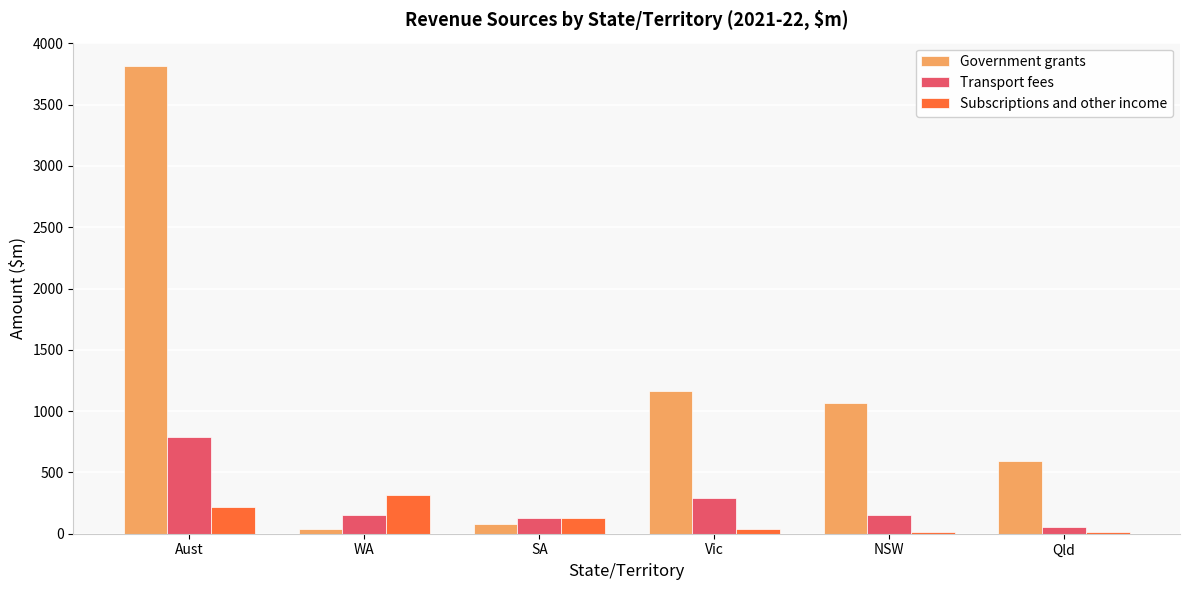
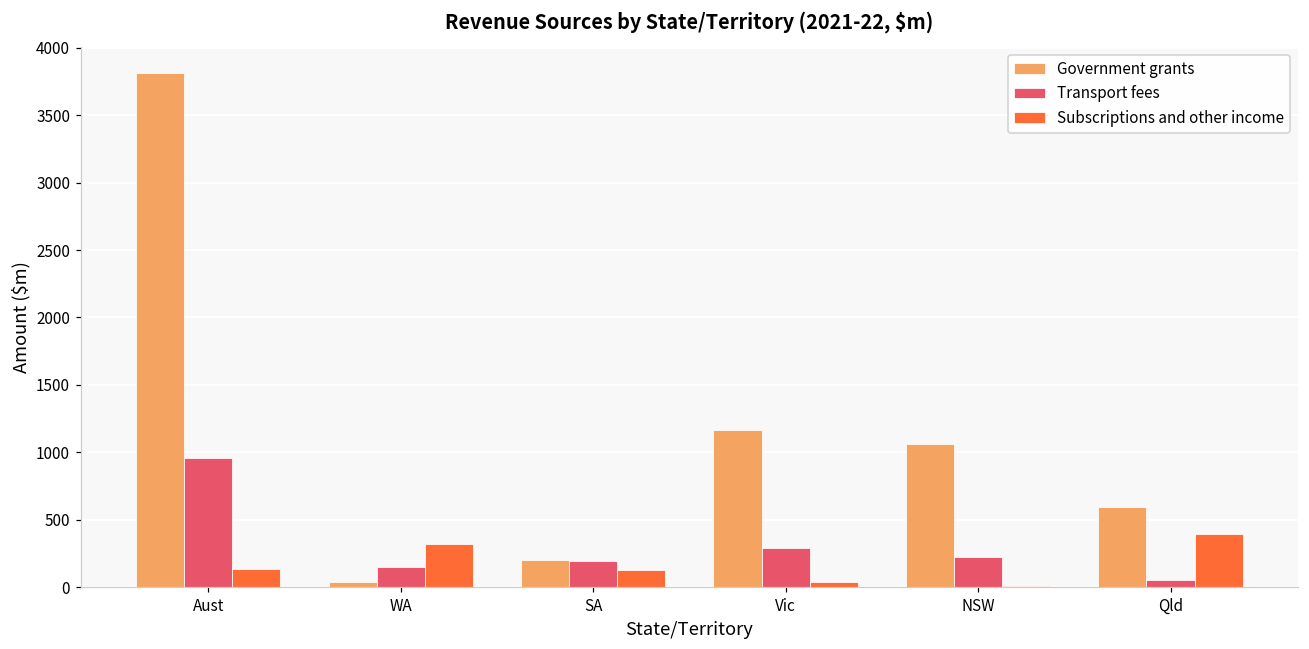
  {
    "Government grants": {
      "Aust": 3820,
      "WA": 40,
-     "SA": 80,
+     "SA": 200,
      "Vic": 1160,
      "NSW": 1060,
      "Qld": 590
    },
    "Transport fees": {
-     "Aust": 790,
+     "Aust": 960,
      "WA": 150,
-     "SA": 120,
+     "SA": 200,
      "Vic": 290,
-     "NSW": 150,
+     "NSW": 230,
      "Qld": 60
    },
    "Subscriptions and other income": {
-     "Aust": 210,
+     "Aust": 130,
      "WA": 320,
      "SA": 130,
      "Vic": 40,
-     "Qld": 10
+     "Qld": 390
    }
  }
